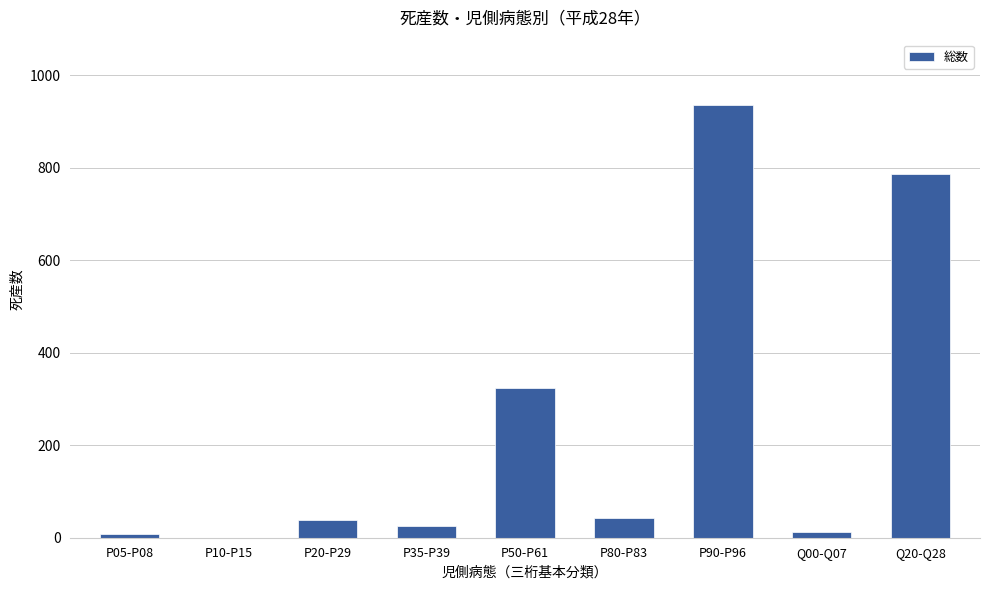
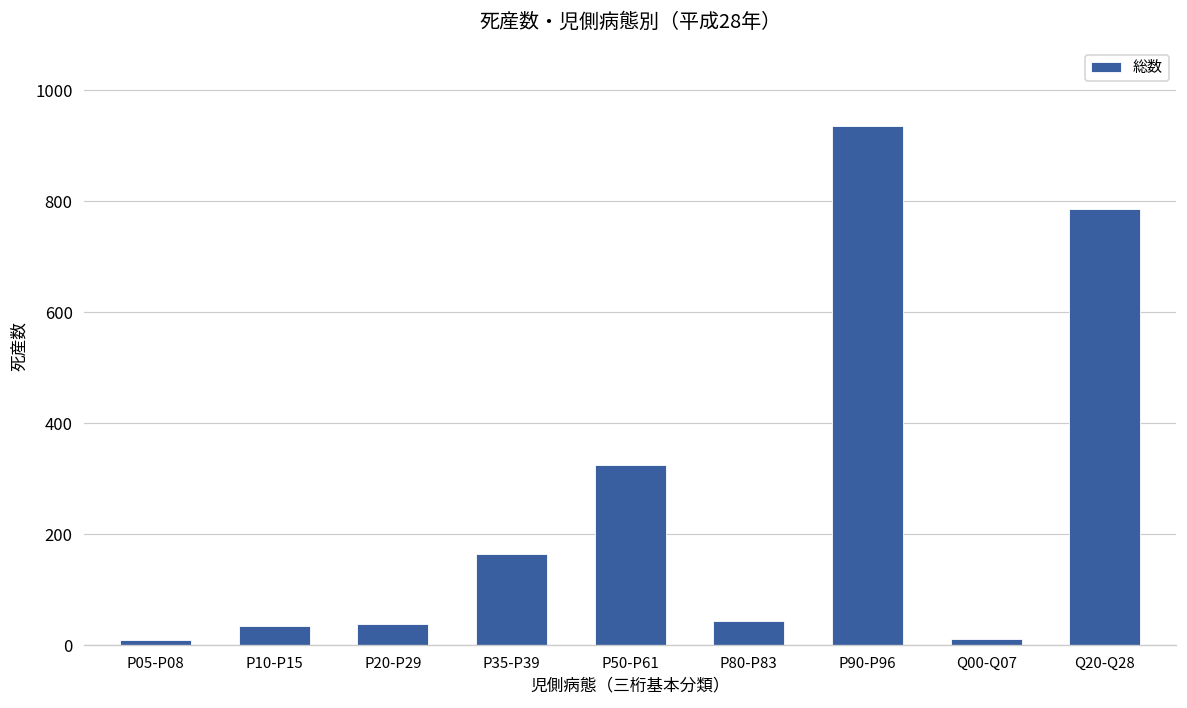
  {
    "P05-P08": 10,
-   "P10-P15": 0,
+   "P10-P15": 40,
    "P20-P29": 40,
-   "P35-P39": 30,
+   "P35-P39": 160,
    "P50-P61": 320,
    "P80-P83": 40,
    "P90-P96": 940,
    "Q00-Q07": 10,
    "Q20-Q28": 790
  }
